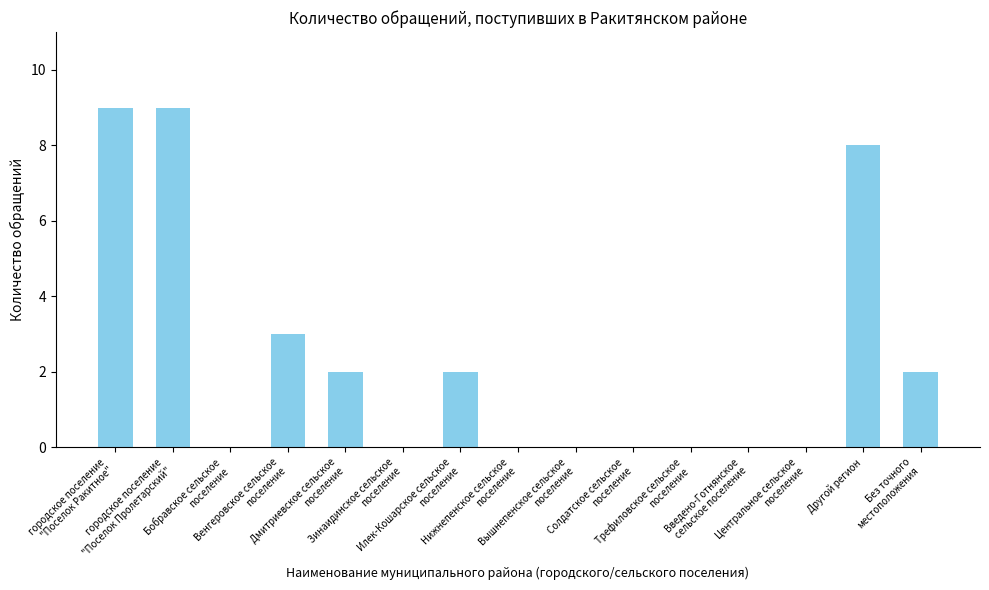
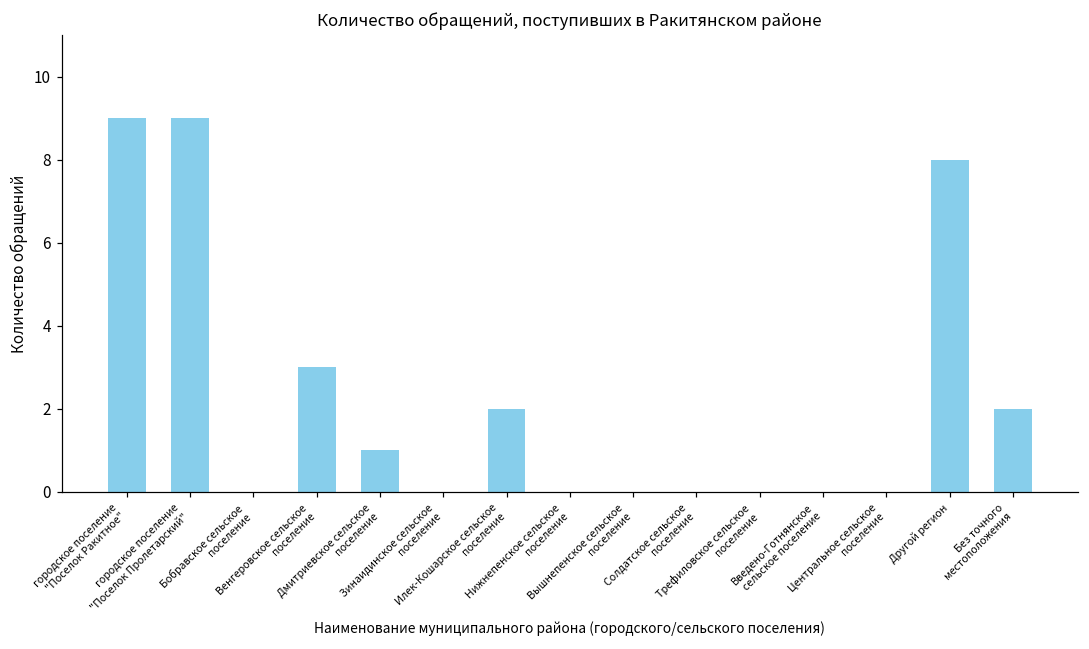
  {
    "городское поселение \"Поселок Ракитное\"": 9,
    "городское поселение \"Поселок Пролетарский\"": 9,
    "Бобравское сельское поселение": 0,
    "Венгеровское сельское поселение": 3,
-   "Дмитриевское сельское поселение": 2,
+   "Дмитриевское сельское поселение": 1,
    "Зинаидинское сельское поселение": 0,
    "Илек-Кошарское сельское поселение": 2,
    "Нижнепенское сельское поселение": 0,
    "Вышнепенское сельское поселение": 0,
    "Солдатское сельское поселение": 0,
    "Трефиловское сельское поселение": 0,
    "Введено-Готнянское сельское поселение": 0,
    "Центральное сельское поселение": 0,
    "Другой регион": 8,
    "Без точного местоположения": 2
  }
